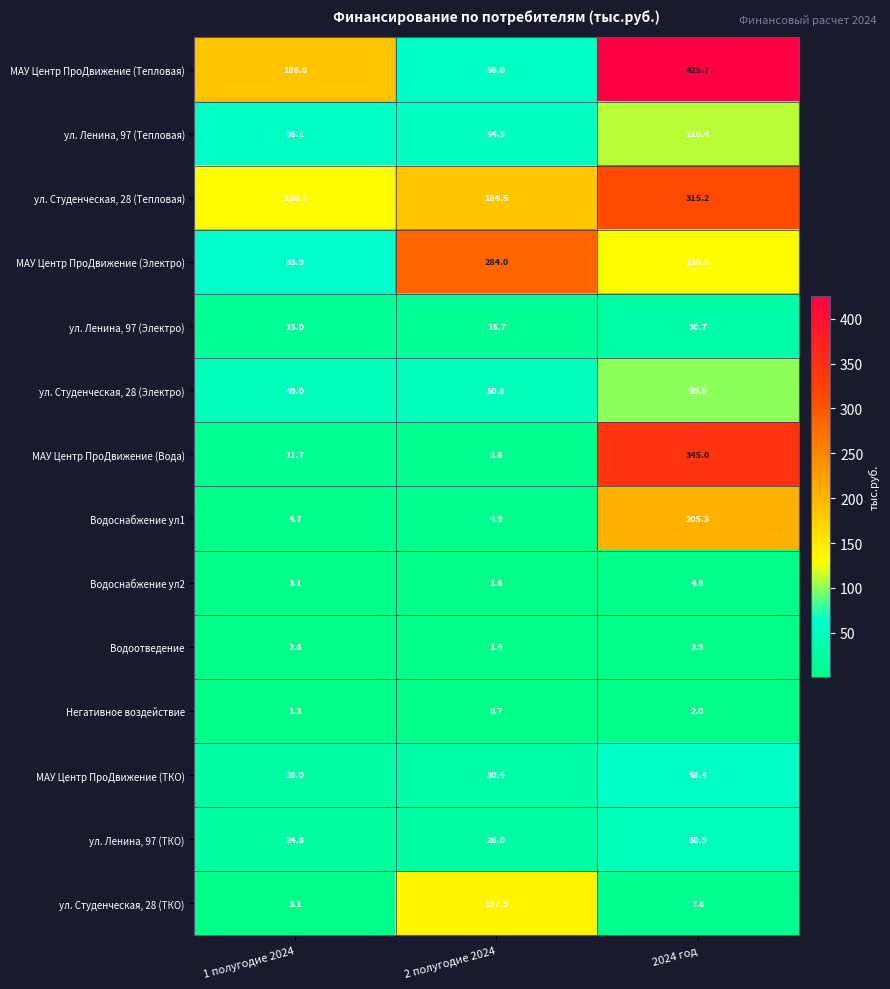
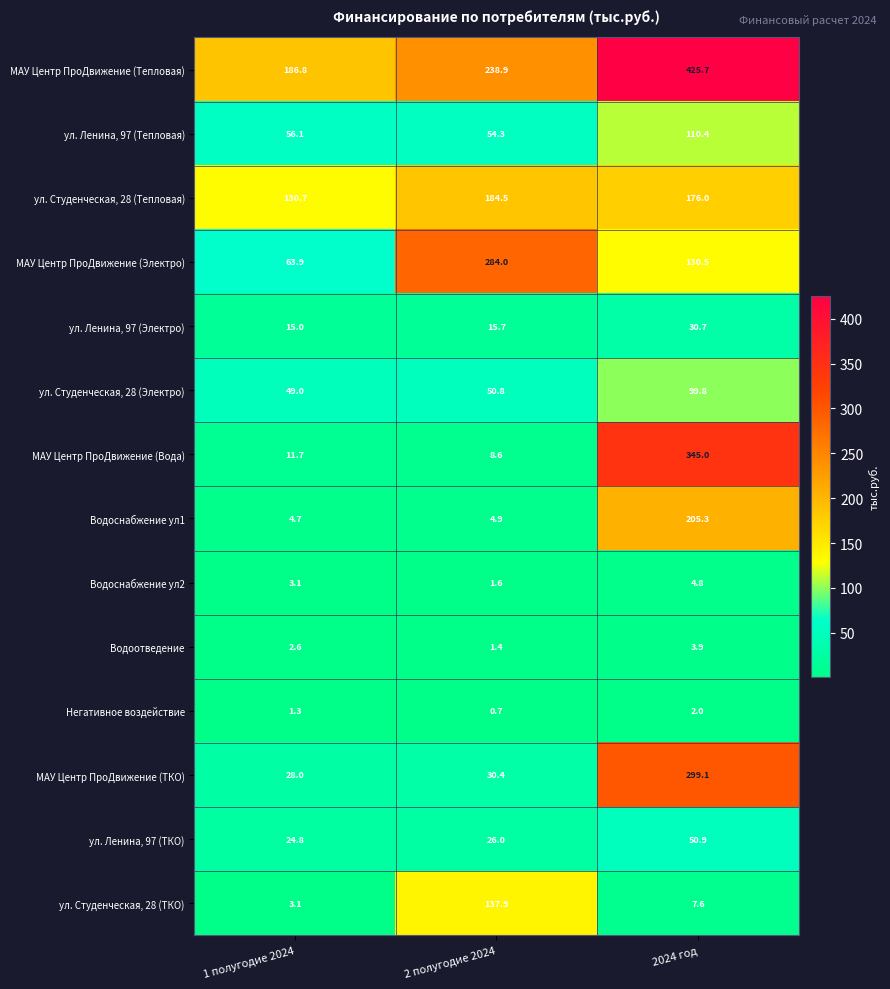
  {
    "МАУ Центр ПроДвижение (Тепловая)": {
      "1 полугодие 2024": 186.8,
-     "2 полугодие 2024": 56.0,
+     "2 полугодие 2024": 238.9,
      "2024 год": 425.7
    },
    "ул. Ленина, 97 (Тепловая)": {
      "1 полугодие 2024": 56.1,
      "2 полугодие 2024": 54.3,
      "2024 год": 110.4
    },
    "ул. Студенческая, 28 (Тепловая)": {
      "1 полугодие 2024": 130.7,
      "2 полугодие 2024": 184.5,
-     "2024 год": 315.2
+     "2024 год": 176.0
    },
    "МАУ Центр ПроДвижение (Электро)": {
      "1 полугодие 2024": 63.9,
      "2 полугодие 2024": 284.0,
      "2024 год": 130.5
    },
    "ул. Ленина, 97 (Электро)": {
      "1 полугодие 2024": 15.0,
      "2 полугодие 2024": 15.7,
      "2024 год": 30.7
    },
    "ул. Студенческая, 28 (Электро)": {
      "1 полугодие 2024": 49.0,
      "2 полугодие 2024": 50.8,
      "2024 год": 99.8
    },
    "МАУ Центр ПроДвижение (Вода)": {
      "1 полугодие 2024": 11.7,
      "2 полугодие 2024": 8.6,
      "2024 год": 345.0
    },
    "Водоснабжение ул1": {
      "1 полугодие 2024": 4.7,
      "2 полугодие 2024": 4.9,
      "2024 год": 205.3
    },
    "Водоснабжение ул2": {
      "1 полугодие 2024": 3.1,
      "2 полугодие 2024": 1.6,
      "2024 год": 4.8
    },
    "Водоотведение": {
      "1 полугодие 2024": 2.6,
      "2 полугодие 2024": 1.4,
      "2024 год": 3.9
    },
    "Негативное воздействие": {
      "1 полугодие 2024": 1.3,
      "2 полугодие 2024": 0.7,
      "2024 год": 2.0
    },
    "МАУ Центр ПроДвижение (ТКО)": {
      "1 полугодие 2024": 28.0,
      "2 полугодие 2024": 30.4,
-     "2024 год": 58.4
+     "2024 год": 299.1
    },
    "ул. Ленина, 97 (ТКО)": {
      "1 полугодие 2024": 24.8,
      "2 полугодие 2024": 26.0,
      "2024 год": 50.9
    },
    "ул. Студенческая, 28 (ТКО)": {
      "1 полугодие 2024": 3.1,
      "2 полугодие 2024": 137.9,
      "2024 год": 7.6
    }
  }
